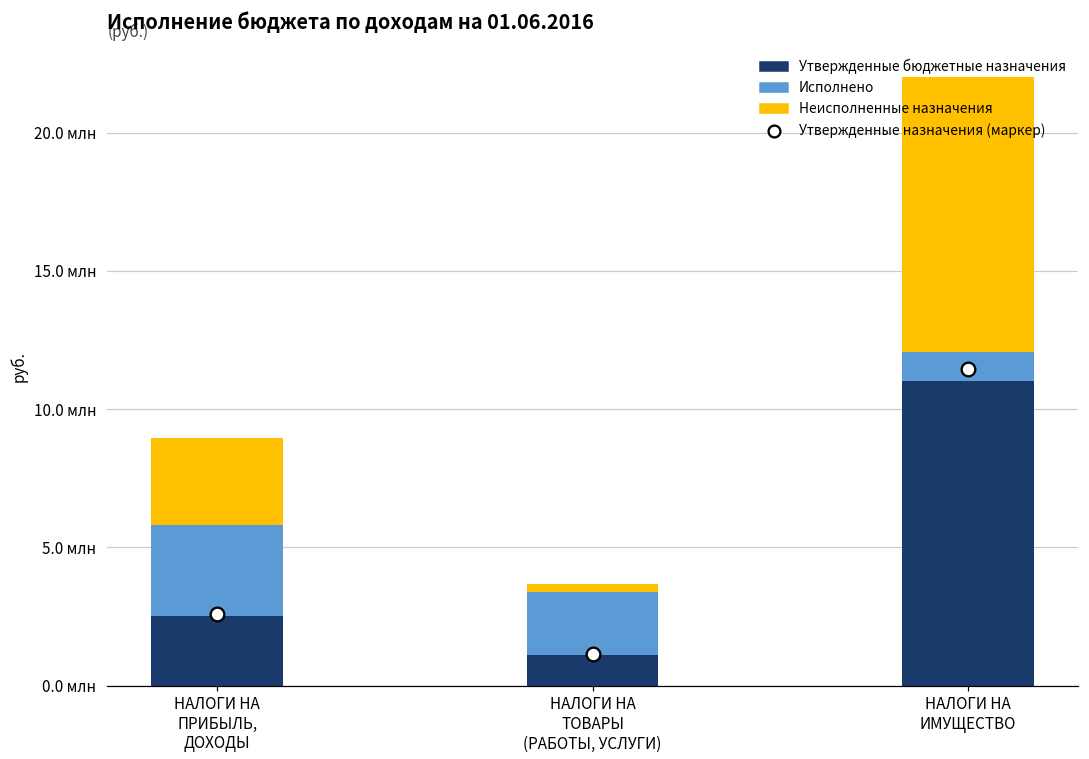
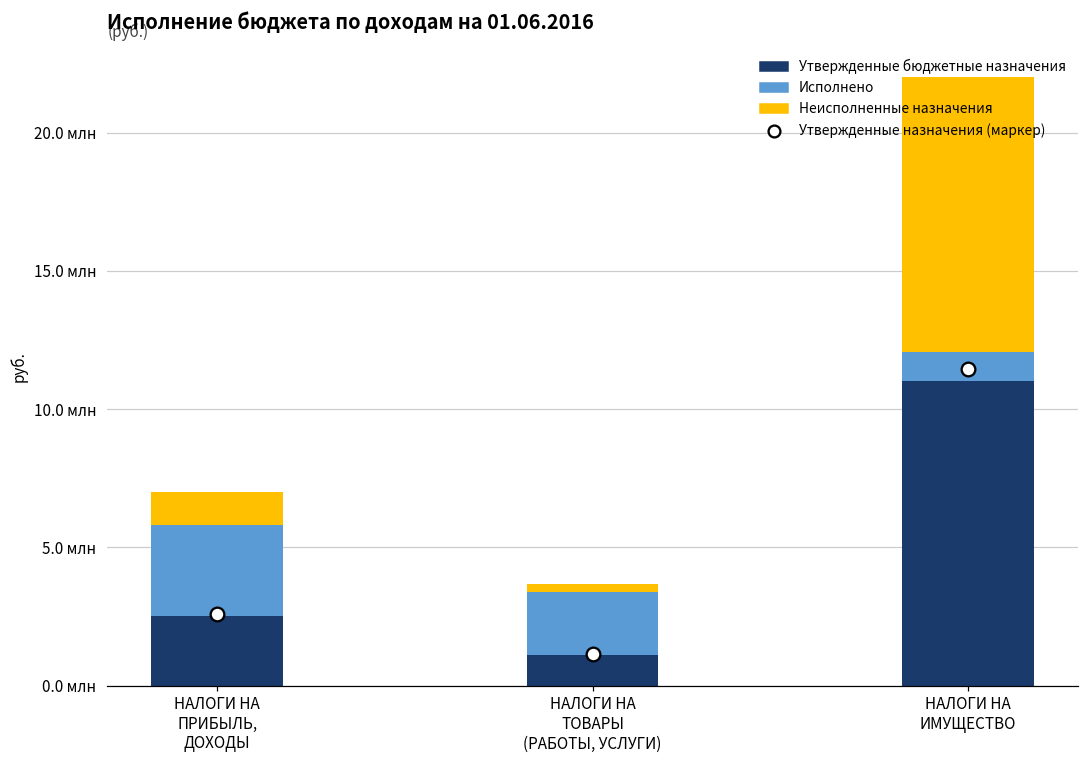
  {
    "Утвержденные бюджетные назначения": {
      "НАЛОГИ НА ПРИБЫЛЬ, ДОХОДЫ": "2.5 млн",
      "НАЛОГИ НА ТОВАРЫ (РАБОТЫ, УСЛУГИ)": "1.1 млн",
      "НАЛОГИ НА ИМУЩЕСТВО": "11.0 млн"
    },
    "Исполнено": {
      "НАЛОГИ НА ПРИБЫЛЬ, ДОХОДЫ": "3.3 млн",
      "НАЛОГИ НА ТОВАРЫ (РАБОТЫ, УСЛУГИ)": "2.3 млн",
      "НАЛОГИ НА ИМУЩЕСТВО": "1.1 млн"
    },
    "Неисполненные назначения": {
-     "НАЛОГИ НА ПРИБЫЛЬ, ДОХОДЫ": "3.2 млн",
+     "НАЛОГИ НА ПРИБЫЛЬ, ДОХОДЫ": "1.2 млн",
      "НАЛОГИ НА ТОВАРЫ (РАБОТЫ, УСЛУГИ)": "0.3 млн",
      "НАЛОГИ НА ИМУЩЕСТВО": "9.9 млн"
    }
  }
